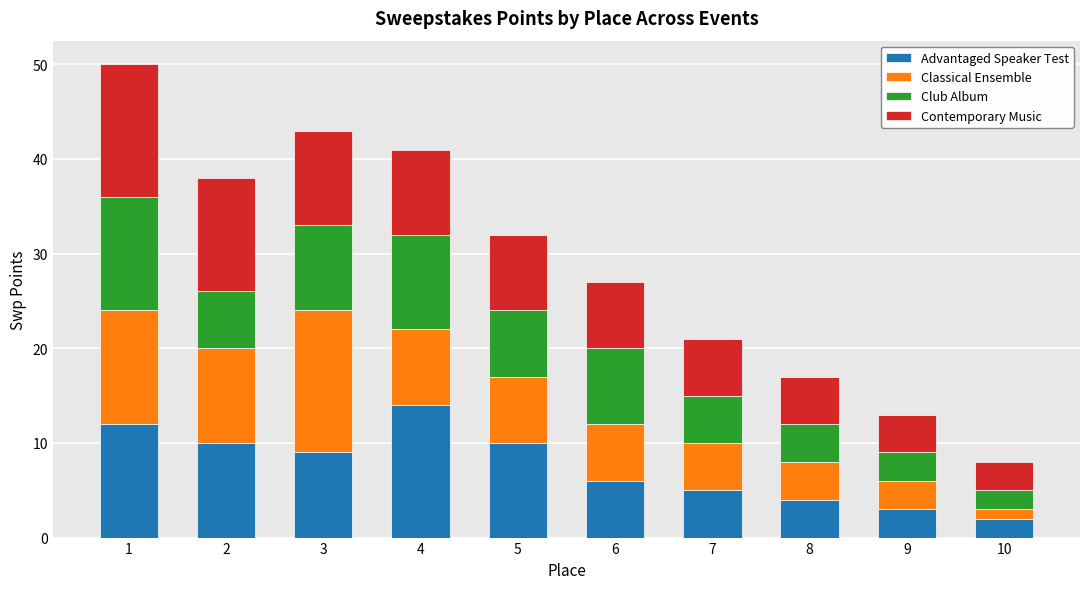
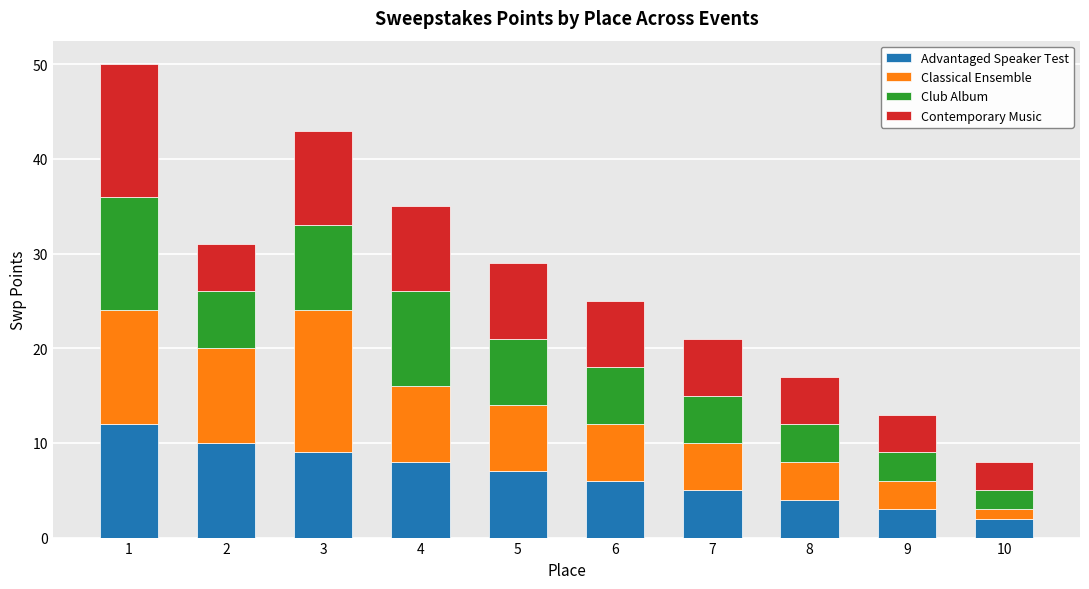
  {
    "Advantaged Speaker Test": {
      "1": 12,
      "2": 10,
      "3": 9,
-     "4": 14,
-     "5": 10,
+     "4": 8,
+     "5": 7,
      "6": 6,
      "7": 5,
      "8": 4,
      "9": 3,
      "10": 2
    },
    "Classical Ensemble": {
      "1": 12,
      "2": 10,
      "3": 15,
      "4": 8,
      "5": 7,
      "6": 6,
      "7": 5,
      "8": 4,
      "9": 3,
      "10": 1
    },
    "Club Album": {
      "1": 12,
      "2": 6,
      "3": 9,
      "4": 10,
      "5": 7,
-     "6": 8,
+     "6": 6,
      "7": 5,
      "8": 4,
      "9": 3,
      "10": 2
    },
    "Contemporary Music": {
      "1": 14,
-     "2": 12,
+     "2": 5,
      "3": 10,
      "4": 9,
      "5": 8,
      "6": 7,
      "7": 6,
      "8": 5,
      "9": 4,
      "10": 3
    }
  }
